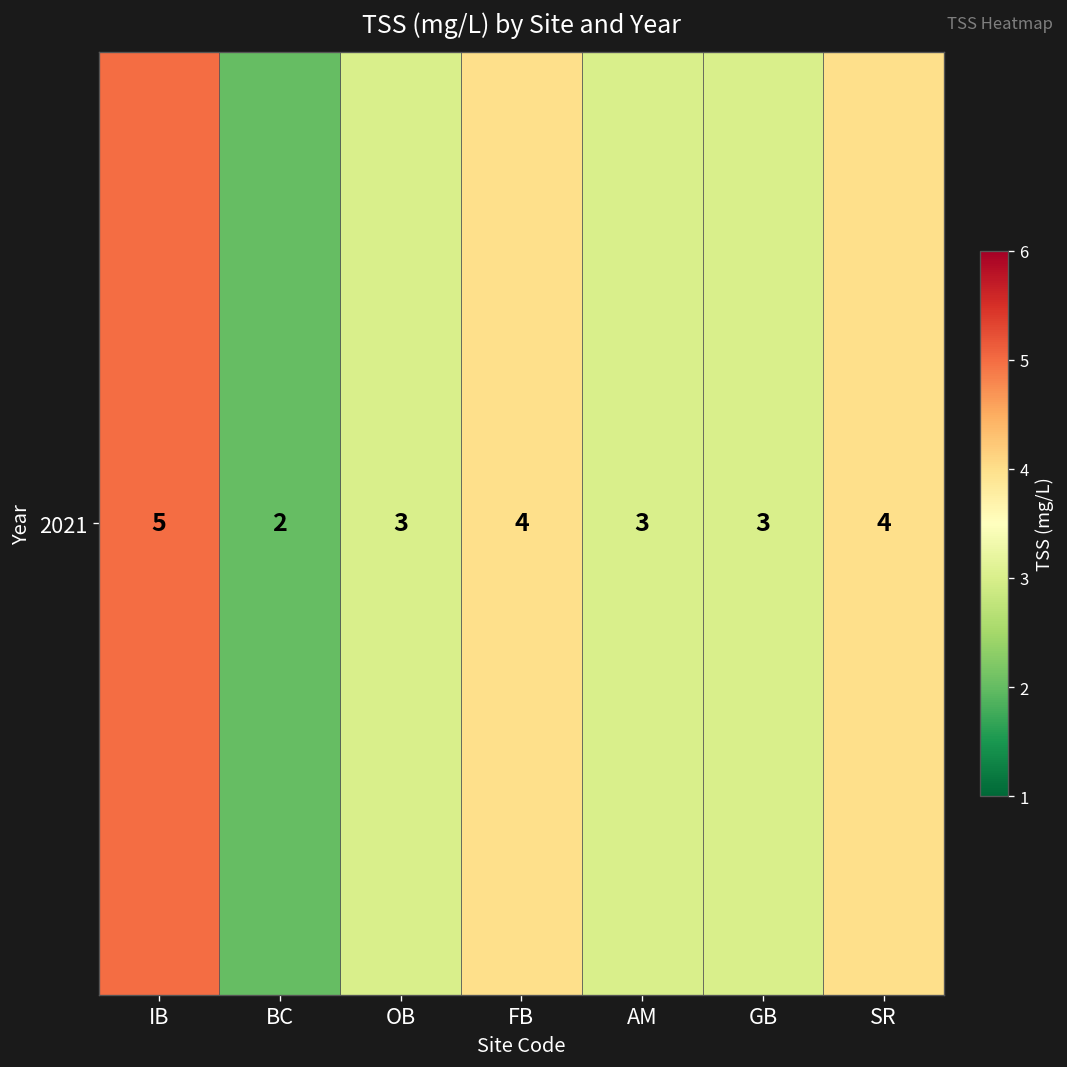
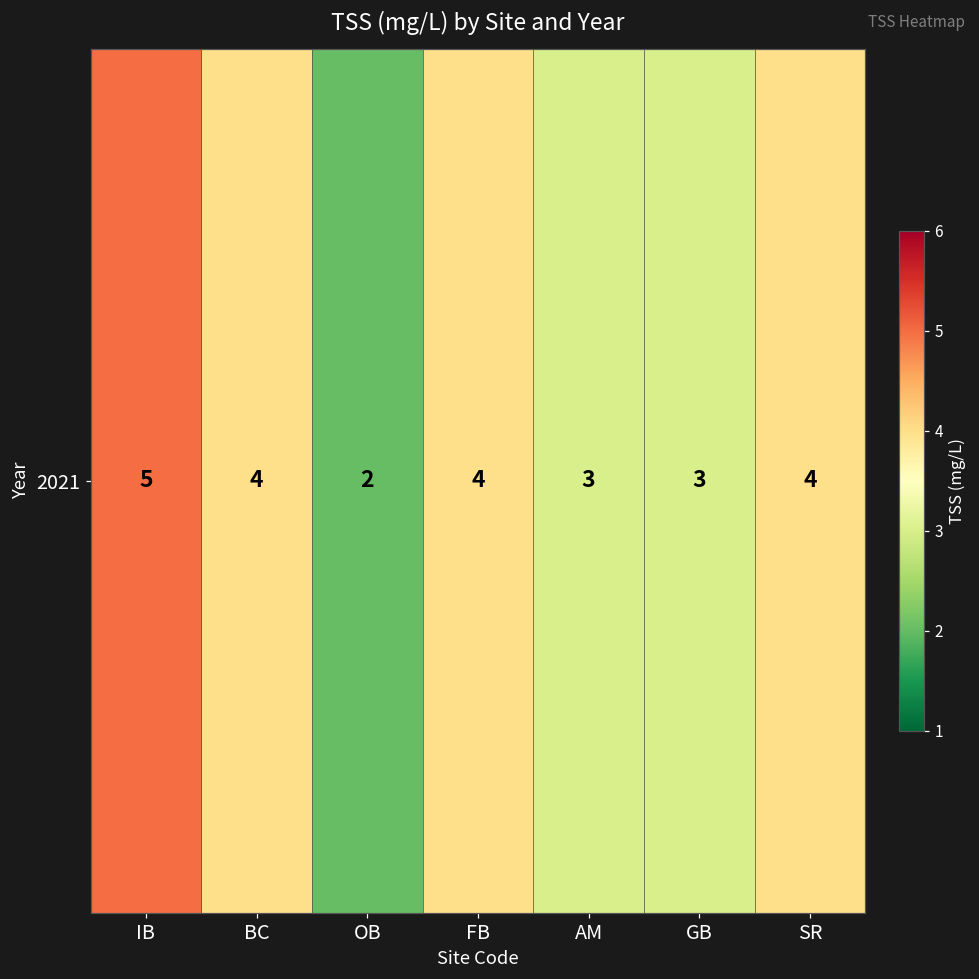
  {
    "2021": {
      "IB": 5,
-     "BC": 2,
-     "OB": 3,
+     "BC": 4,
+     "OB": 2,
      "FB": 4,
      "AM": 3,
      "GB": 3,
      "SR": 4
    }
  }
